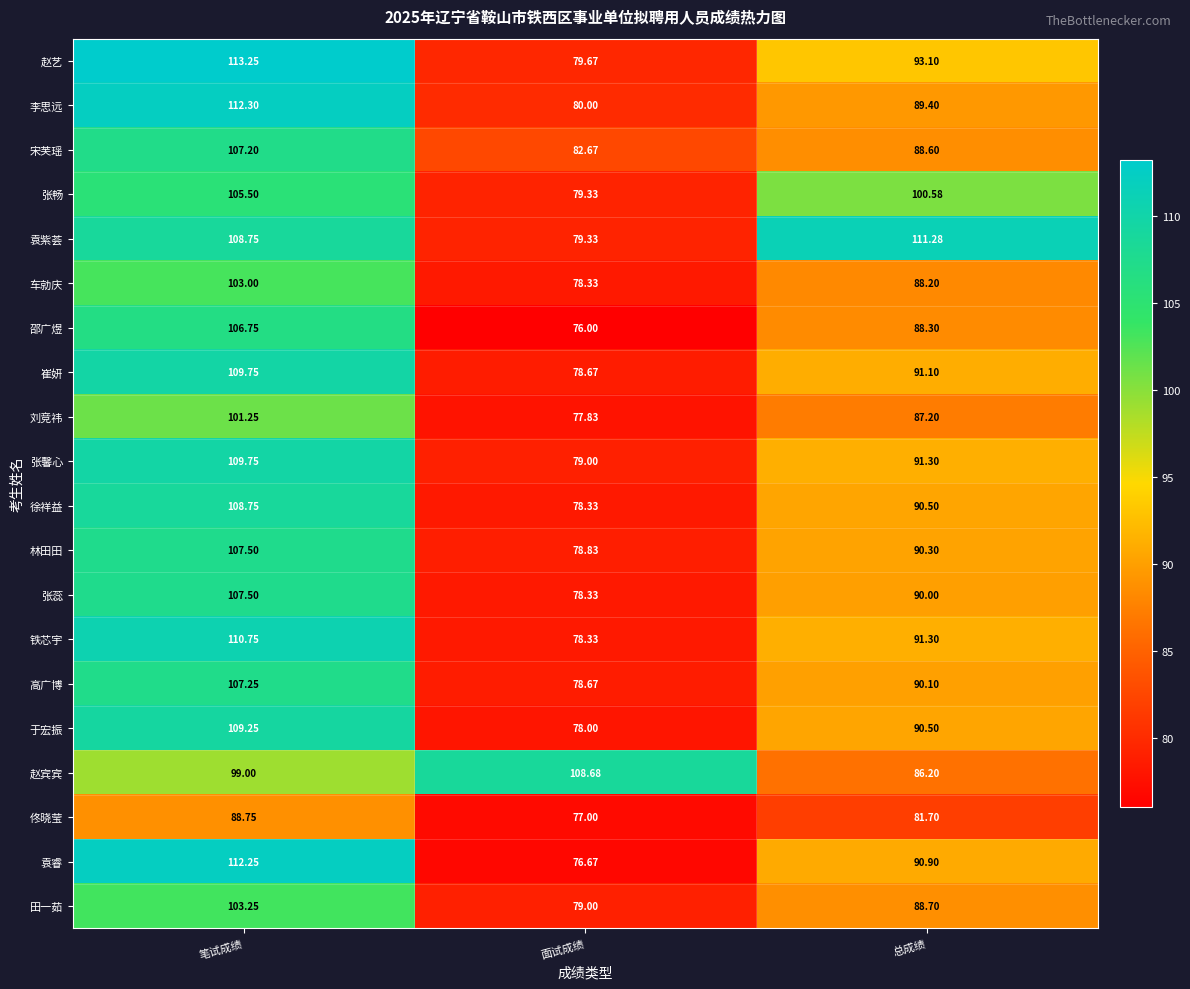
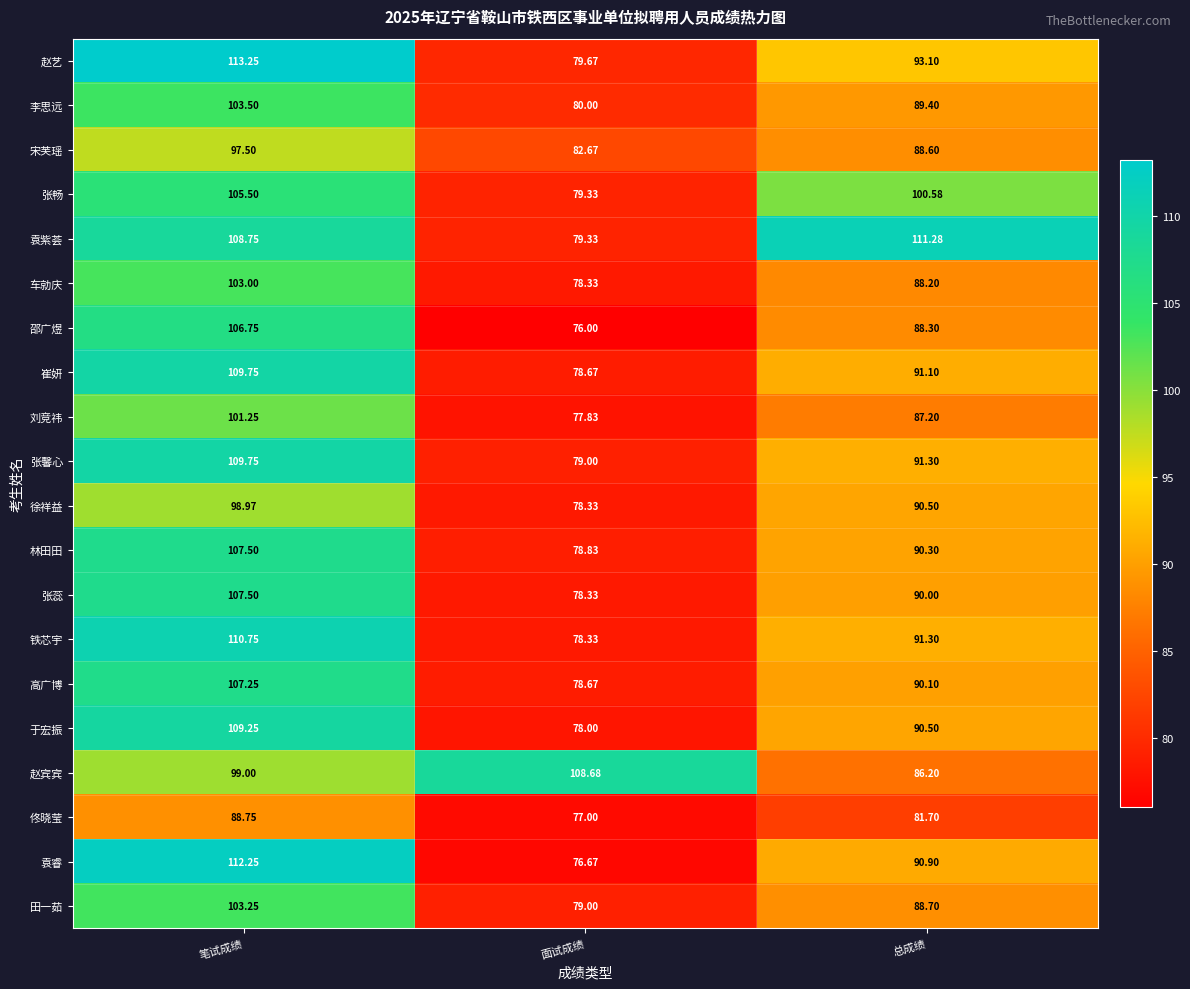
  {
    "赵艺": {
      "笔试成绩": 113.25,
      "面试成绩": 79.67,
      "总成绩": 93.10
    },
    "李思远": {
-     "笔试成绩": 112.30,
+     "笔试成绩": 103.50,
      "面试成绩": 80.00,
      "总成绩": 89.40
    },
    "宋芙瑶": {
-     "笔试成绩": 107.20,
+     "笔试成绩": 97.50,
      "面试成绩": 82.67,
      "总成绩": 88.60
    },
    "张畅": {
      "笔试成绩": 105.50,
      "面试成绩": 79.33,
      "总成绩": 100.58
    },
    "袁紫荟": {
      "笔试成绩": 108.75,
      "面试成绩": 79.33,
      "总成绩": 111.28
    },
    "车勍庆": {
      "笔试成绩": 103.00,
      "面试成绩": 78.33,
      "总成绩": 88.20
    },
    "邵广煜": {
      "笔试成绩": 106.75,
      "面试成绩": 76.00,
      "总成绩": 88.30
    },
    "崔妍": {
      "笔试成绩": 109.75,
      "面试成绩": 78.67,
      "总成绩": 91.10
    },
    "刘竞祎": {
      "笔试成绩": 101.25,
      "面试成绩": 77.83,
      "总成绩": 87.20
    },
    "张馨心": {
      "笔试成绩": 109.75,
      "面试成绩": 79.00,
      "总成绩": 91.30
    },
    "徐祥益": {
-     "笔试成绩": 108.75,
+     "笔试成绩": 98.97,
      "面试成绩": 78.33,
      "总成绩": 90.50
    },
    "林田田": {
      "笔试成绩": 107.50,
      "面试成绩": 78.83,
      "总成绩": 90.30
    },
    "张蕊": {
      "笔试成绩": 107.50,
      "面试成绩": 78.33,
      "总成绩": 90.00
    },
    "铁芯宇": {
      "笔试成绩": 110.75,
      "面试成绩": 78.33,
      "总成绩": 91.30
    },
    "高广博": {
      "笔试成绩": 107.25,
      "面试成绩": 78.67,
      "总成绩": 90.10
    },
    "于宏振": {
      "笔试成绩": 109.25,
      "面试成绩": 78.00,
      "总成绩": 90.50
    },
    "赵宾宾": {
      "笔试成绩": 99.00,
      "面试成绩": 108.68,
      "总成绩": 86.20
    },
    "佟晓莹": {
      "笔试成绩": 88.75,
      "面试成绩": 77.00,
      "总成绩": 81.70
    },
    "袁睿": {
      "笔试成绩": 112.25,
      "面试成绩": 76.67,
      "总成绩": 90.90
    },
    "田一茹": {
      "笔试成绩": 103.25,
      "面试成绩": 79.00,
      "总成绩": 88.70
    }
  }
